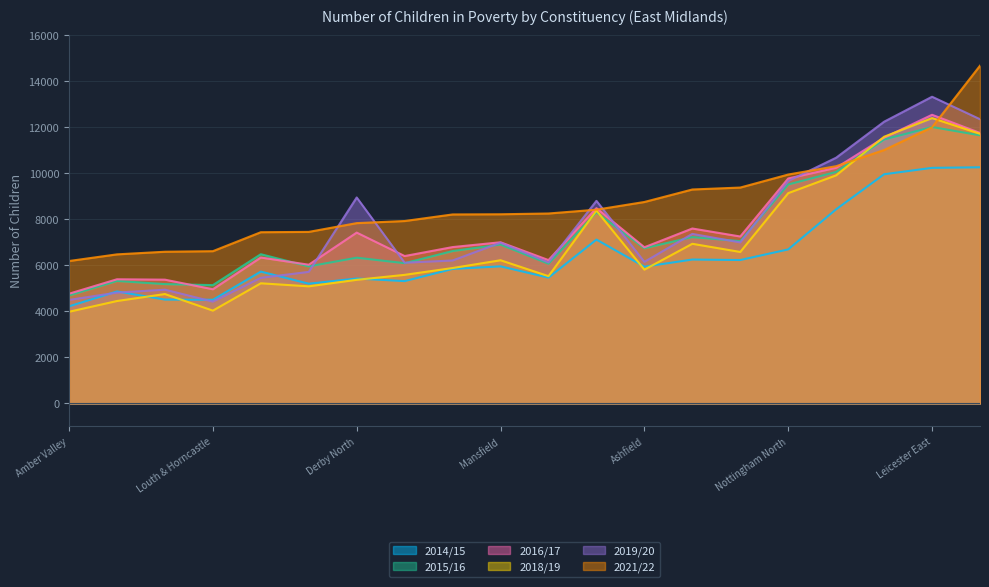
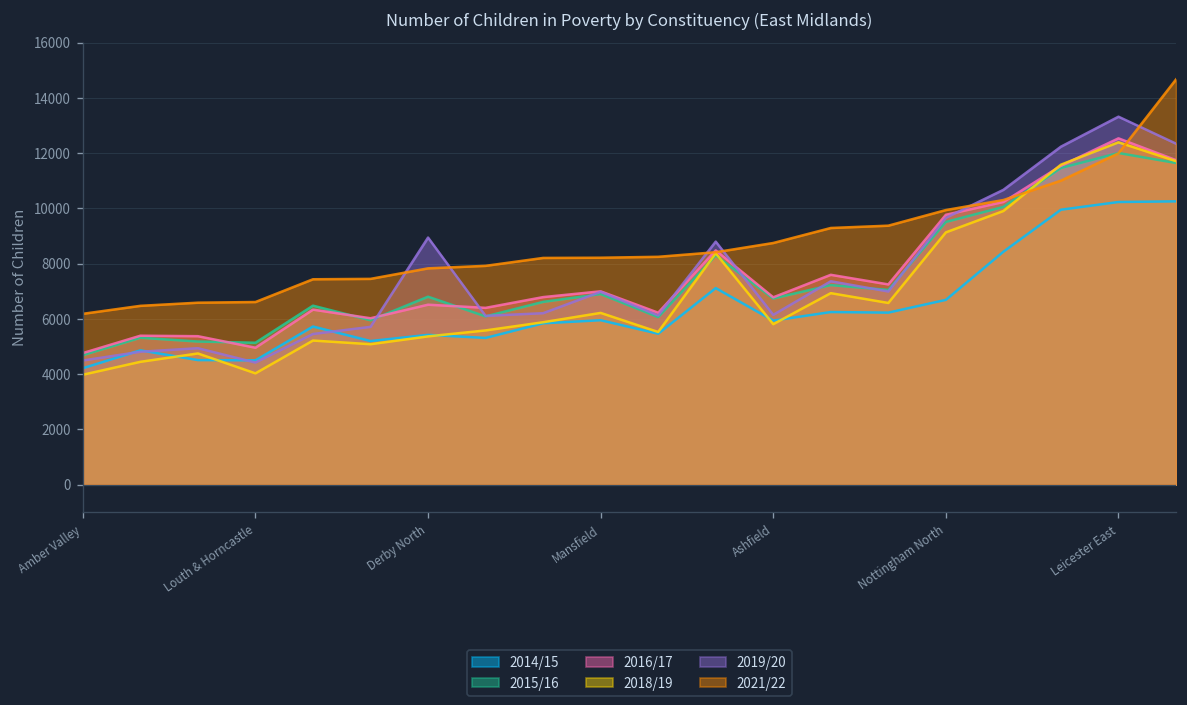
  {
    "2014/15": {
      "Nottingham North": 6700
    },
    "2015/16": {
-     "Derby North": 6300,
+     "Derby North": 6800,
      "Nottingham North": 9500
    },
    "2016/17": {
-     "Derby North": 7400
+     "Derby North": 6500
    },
    "2019/20": {
      "Derby North": 8900
    }
  }
